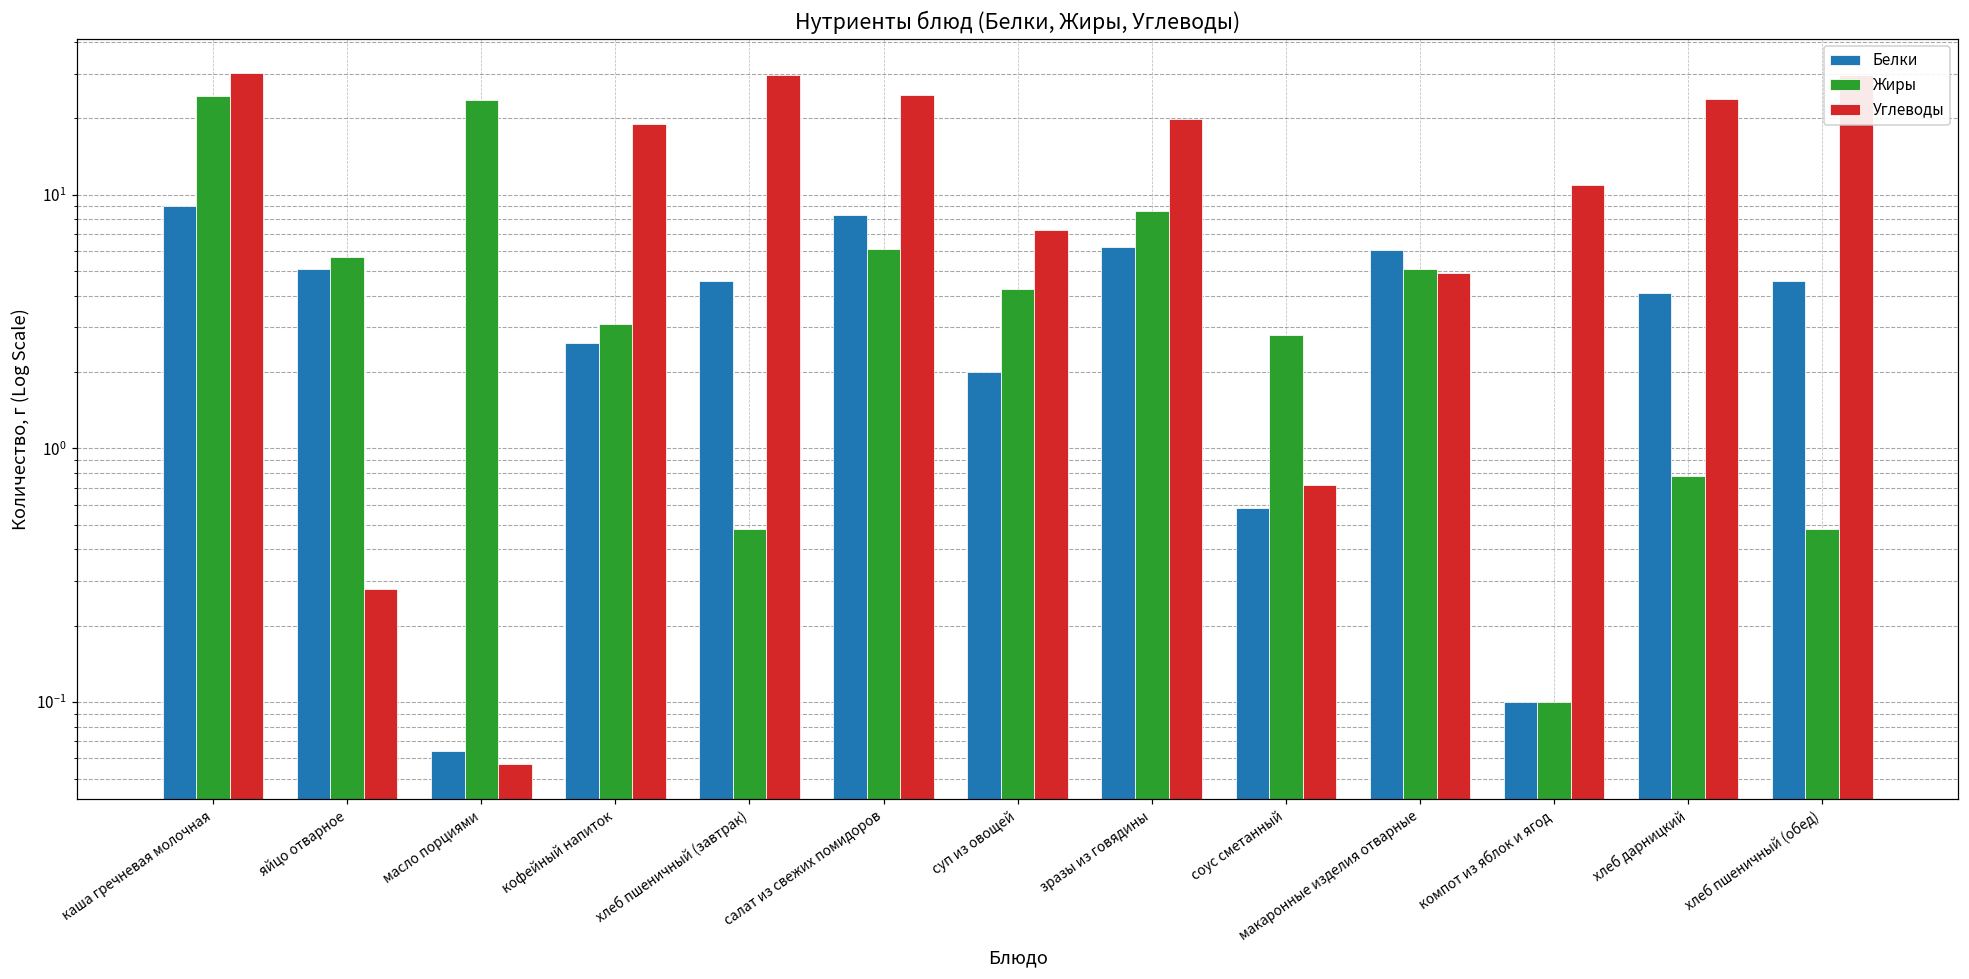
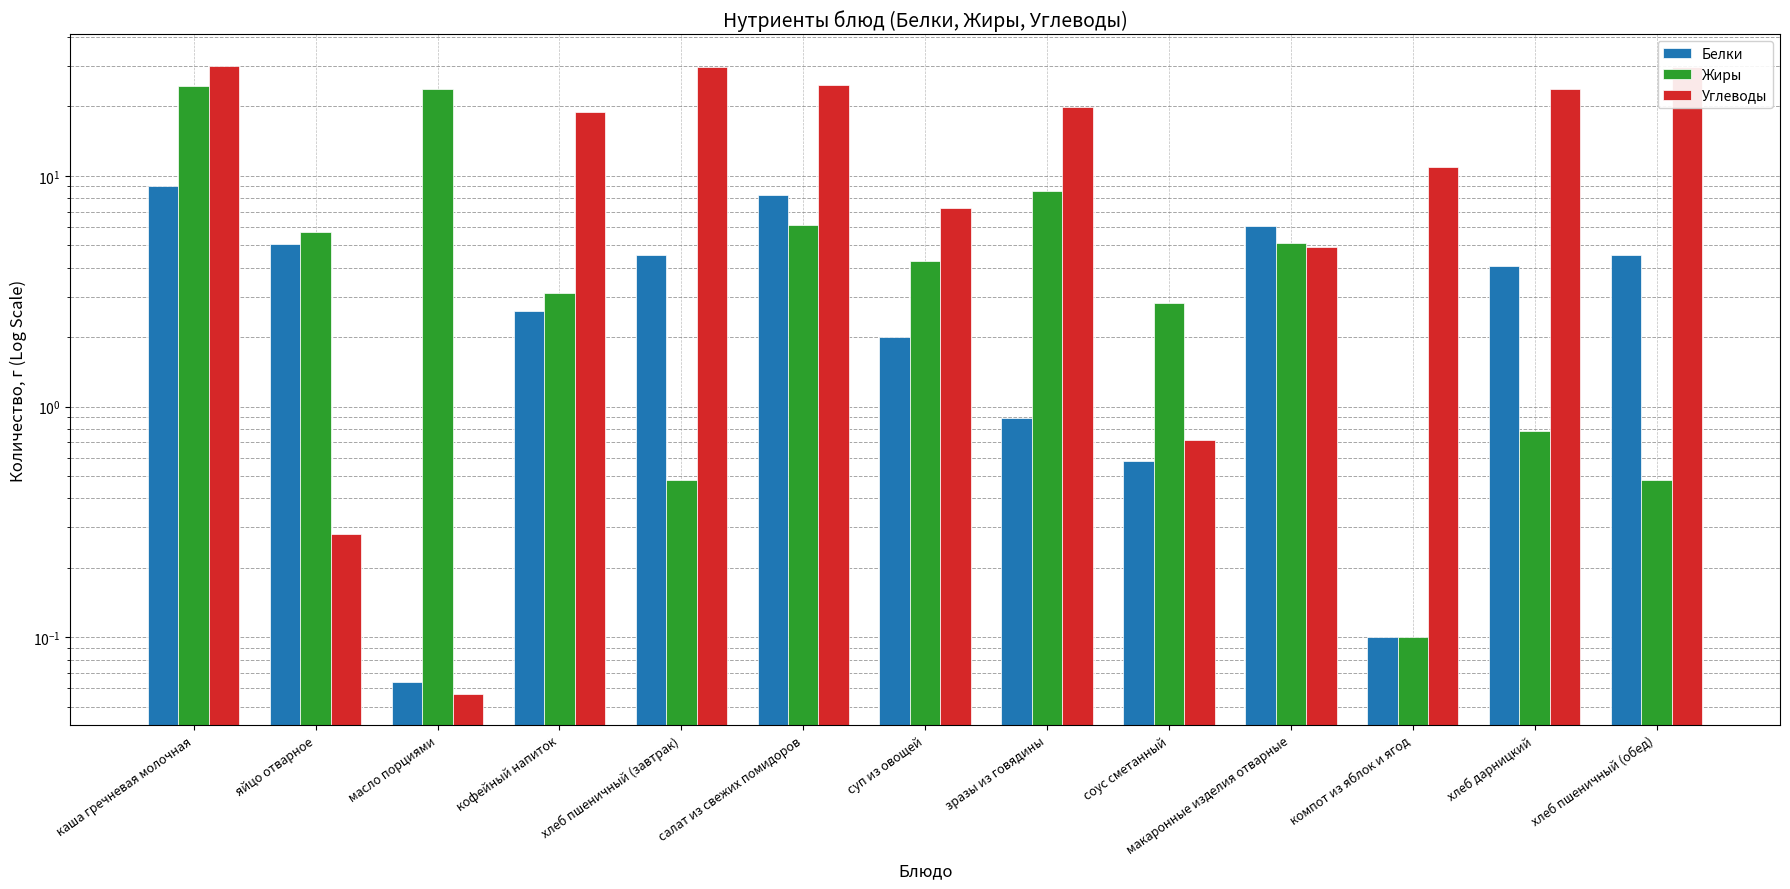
  {
    "Белки": {
      "каша гречневая молочная": 9.0,
      "яйцо отварное": 5.1,
      "масло порциями": 0.064,
      "кофейный напиток": 2.6,
      "хлеб пшеничный (завтрак)": 4.6,
      "салат из свежих помидоров": 8.3,
      "суп из овощей": 2.0,
-     "зразы из говядины": 6.2,
+     "зразы из говядины": 0.89,
      "соус сметанный": 0.58,
      "макаронные изделия отварные": 6.1,
      "компот из яблок и ягод": 0.10,
      "хлеб дарницкий": 4.1,
      "хлеб пшеничный (обед)": 4.6
    },
    "Жиры": {
      "каша гречневая молочная": 25,
      "яйцо отварное": 5.7,
      "масло порциями": 24,
      "кофейный напиток": 3.1,
      "хлеб пшеничный (завтрак)": 0.48,
      "салат из свежих помидоров": 6.1,
      "суп из овощей": 4.3,
      "зразы из говядины": 8.6,
      "соус сметанный": 2.8,
      "макаронные изделия отварные": 5.1,
      "компот из яблок и ягод": 0.10,
      "хлеб дарницкий": 0.78,
      "хлеб пшеничный (обед)": 0.48
    },
    "Углеводы": {
      "каша гречневая молочная": 30,
      "яйцо отварное": 0.28,
      "масло порциями": 0.057,
      "кофейный напиток": 19,
      "хлеб пшеничный (завтрак)": 30,
      "салат из свежих помидоров": 25,
      "суп из овощей": 7.2,
      "зразы из говядины": 20,
      "соус сметанный": 0.72,
      "макаронные изделия отварные": 4.9,
      "компот из яблок и ягод": 11,
      "хлеб дарницкий": 24
    }
  }
